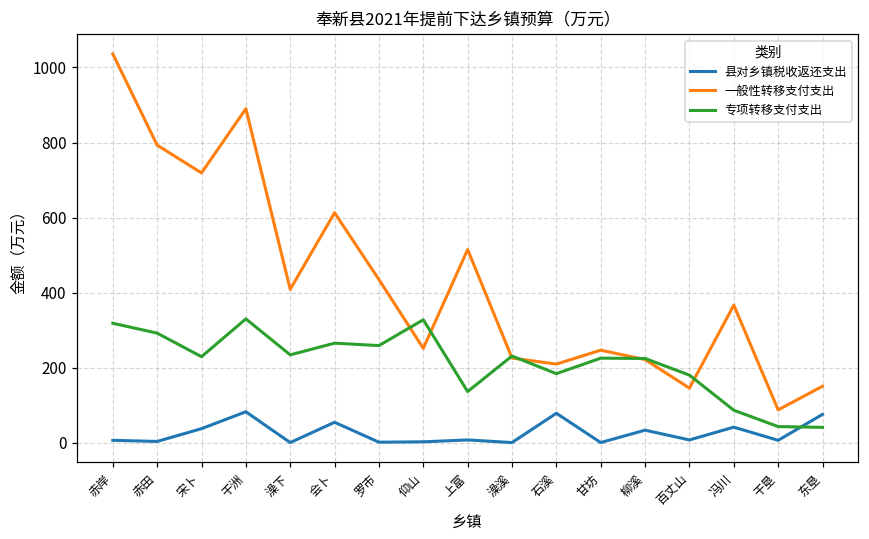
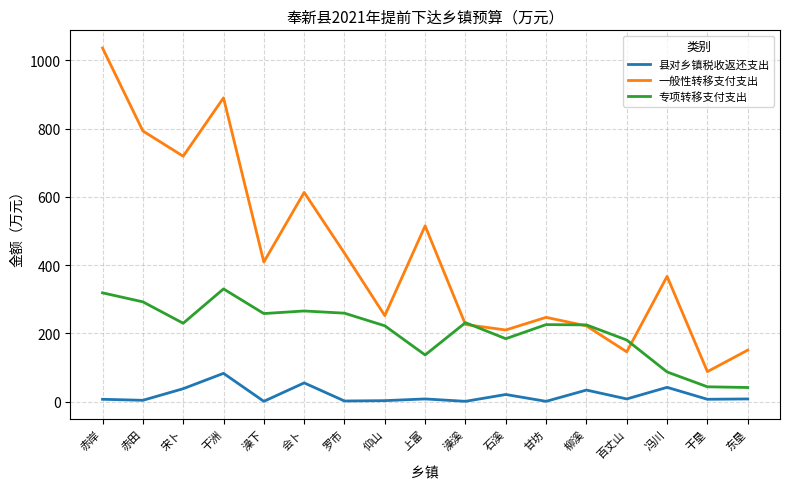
  {
    "县对乡镇税收返还支出": {
      "赤岸": 10,
      "赤田": 0,
      "宋卜": 40,
      "干洲": 80,
      "澡下": 0,
      "会卜": 60,
      "罗市": 0,
      "仰山": 0,
      "上富": 10,
      "澡溪": 0,
-     "石溪": 80,
+     "石溪": 20,
      "甘坊": 0,
      "柳溪": 30,
      "百丈山": 10,
      "冯川": 40,
      "干垦": 10,
-     "东垦": 80
+     "东垦": 10
    },
    "一般性转移支付支出": {
      "赤岸": 1040,
      "赤田": 790,
      "宋卜": 720,
      "干洲": 890,
      "澡下": 410,
      "会卜": 610,
      "罗市": 440,
      "仰山": 250,
      "上富": 520,
      "石溪": 210,
      "甘坊": 250,
      "百丈山": 150,
      "冯川": 370,
      "干垦": 90,
      "东垦": 150
    },
    "专项转移支付支出": {
      "赤岸": 320,
      "赤田": 290,
      "宋卜": 230,
      "干洲": 330,
-     "澡下": 230,
+     "澡下": 260,
      "会卜": 270,
      "罗市": 260,
-     "仰山": 330,
+     "仰山": 220,
      "上富": 140,
      "石溪": 180,
      "甘坊": 230,
      "百丈山": 180,
      "冯川": 90,
      "干垦": 40,
      "东垦": 40
    }
  }
